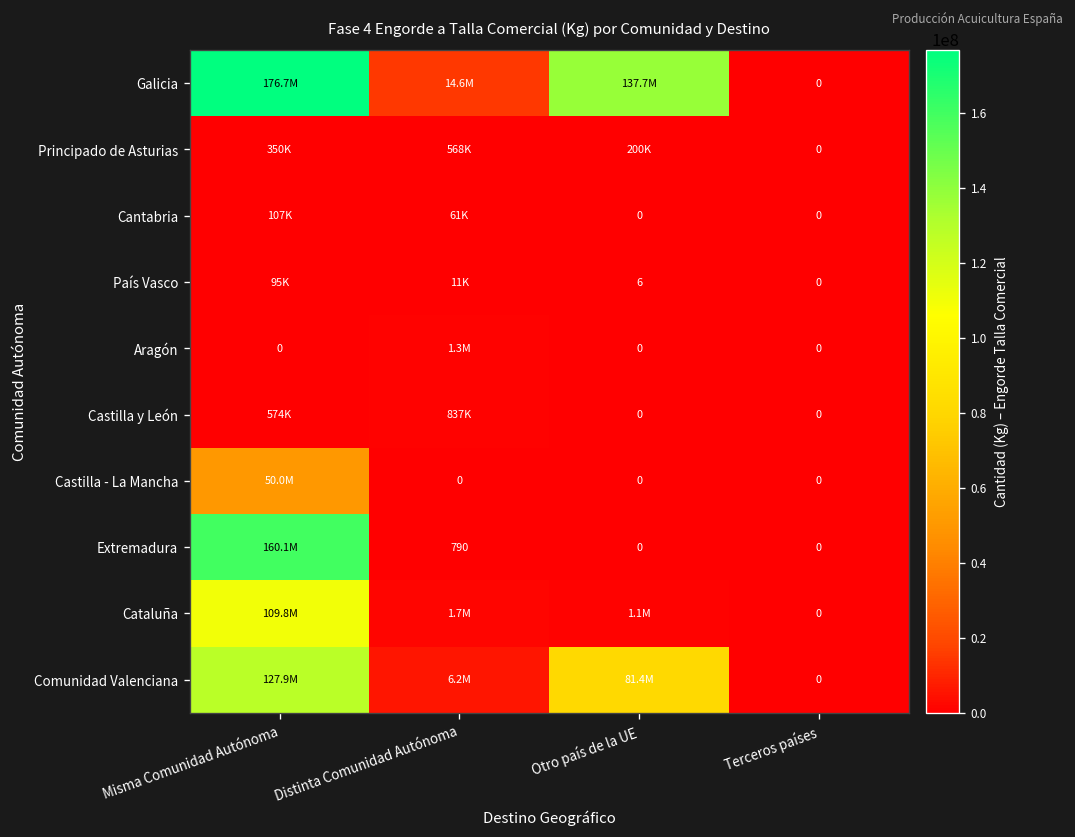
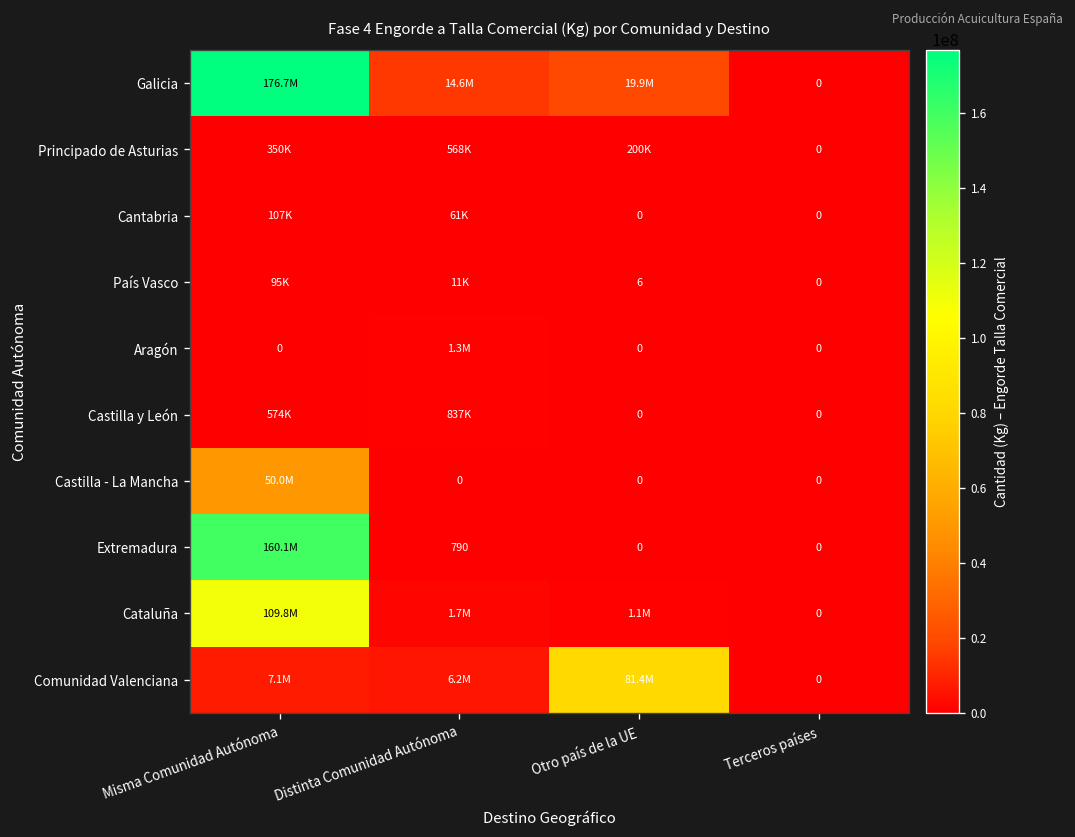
  {
    "Galicia": {
      "Misma Comunidad Autónoma": "176.7M",
      "Distinta Comunidad Autónoma": "14.6M",
-     "Otro país de la UE": "137.7M",
+     "Otro país de la UE": "19.9M",
      "Terceros países": "0"
    },
    "Principado de Asturias": {
      "Misma Comunidad Autónoma": "350K",
      "Distinta Comunidad Autónoma": "568K",
      "Otro país de la UE": "200K",
      "Terceros países": "0"
    },
    "Cantabria": {
      "Misma Comunidad Autónoma": "107K",
      "Distinta Comunidad Autónoma": "61K",
      "Otro país de la UE": "0",
      "Terceros países": "0"
    },
    "País Vasco": {
      "Misma Comunidad Autónoma": "95K",
      "Distinta Comunidad Autónoma": "11K",
      "Otro país de la UE": "6",
      "Terceros países": "0"
    },
    "Aragón": {
      "Misma Comunidad Autónoma": "0",
      "Distinta Comunidad Autónoma": "1.3M",
      "Otro país de la UE": "0",
      "Terceros países": "0"
    },
    "Castilla y León": {
      "Misma Comunidad Autónoma": "574K",
      "Distinta Comunidad Autónoma": "837K",
      "Otro país de la UE": "0",
      "Terceros países": "0"
    },
    "Castilla - La Mancha": {
      "Misma Comunidad Autónoma": "50.0M",
      "Distinta Comunidad Autónoma": "0",
      "Otro país de la UE": "0",
      "Terceros países": "0"
    },
    "Extremadura": {
      "Misma Comunidad Autónoma": "160.1M",
      "Distinta Comunidad Autónoma": "790",
      "Otro país de la UE": "0",
      "Terceros países": "0"
    },
    "Cataluña": {
      "Misma Comunidad Autónoma": "109.8M",
      "Distinta Comunidad Autónoma": "1.7M",
      "Otro país de la UE": "1.1M",
      "Terceros países": "0"
    },
    "Comunidad Valenciana": {
-     "Misma Comunidad Autónoma": "127.9M",
+     "Misma Comunidad Autónoma": "7.1M",
      "Distinta Comunidad Autónoma": "6.2M",
      "Otro país de la UE": "81.4M",
      "Terceros países": "0"
    }
  }
